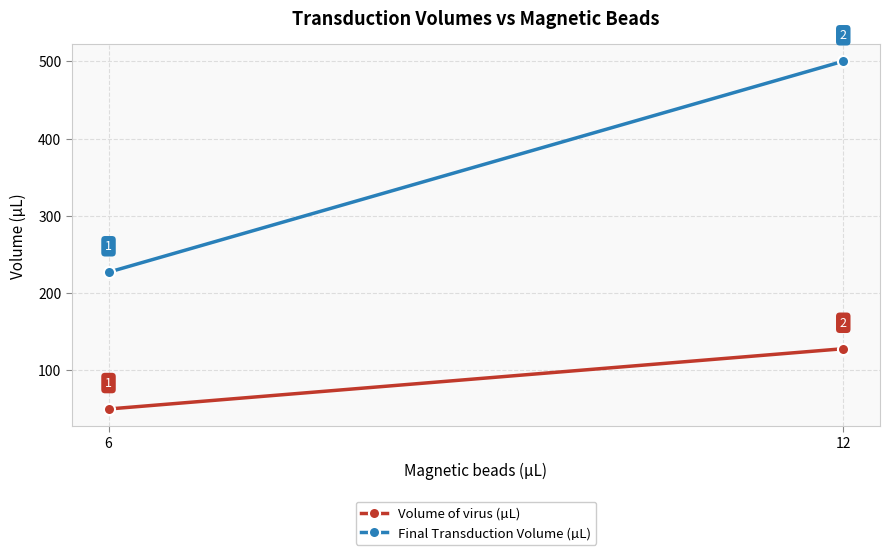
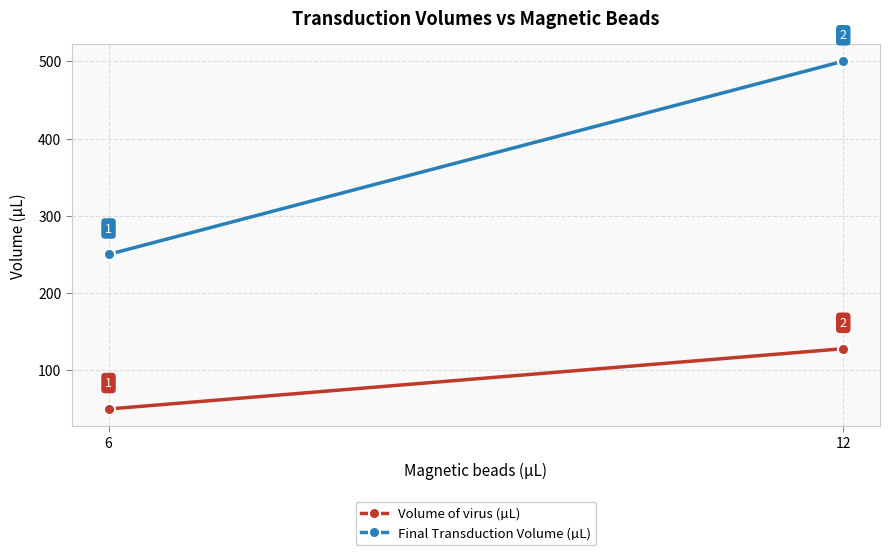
  {
    "Final Transduction Volume (µL)": {
-     "6": 230
+     "6": 250
    }
  }
